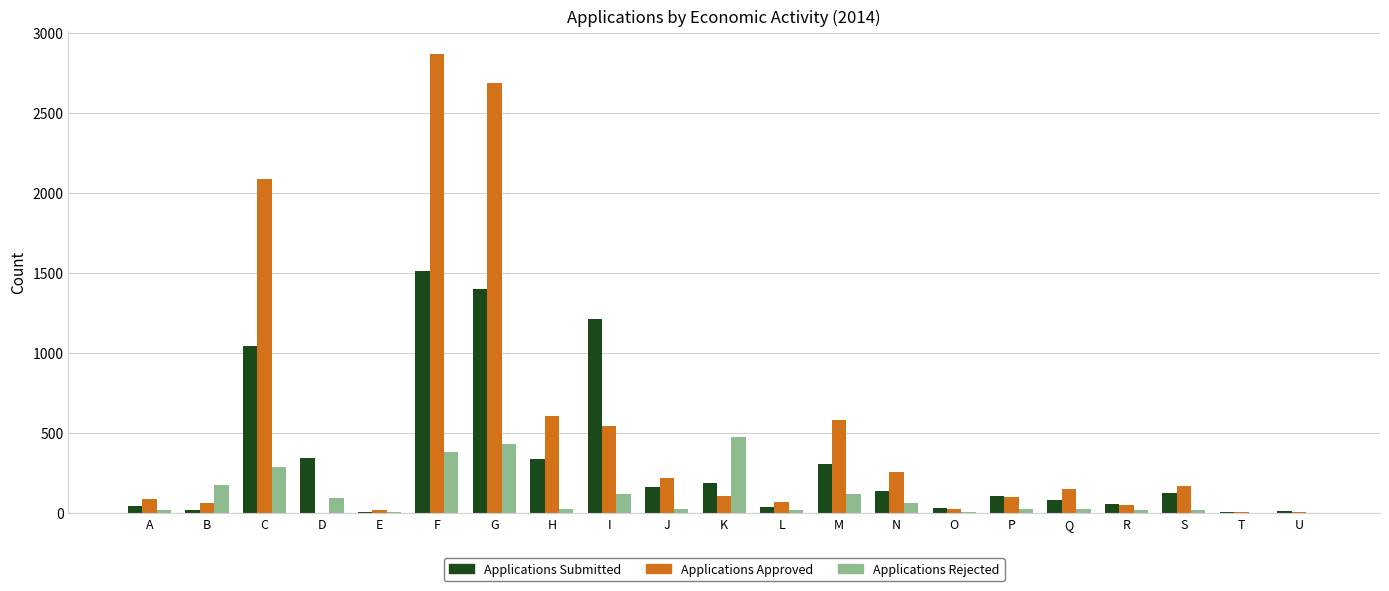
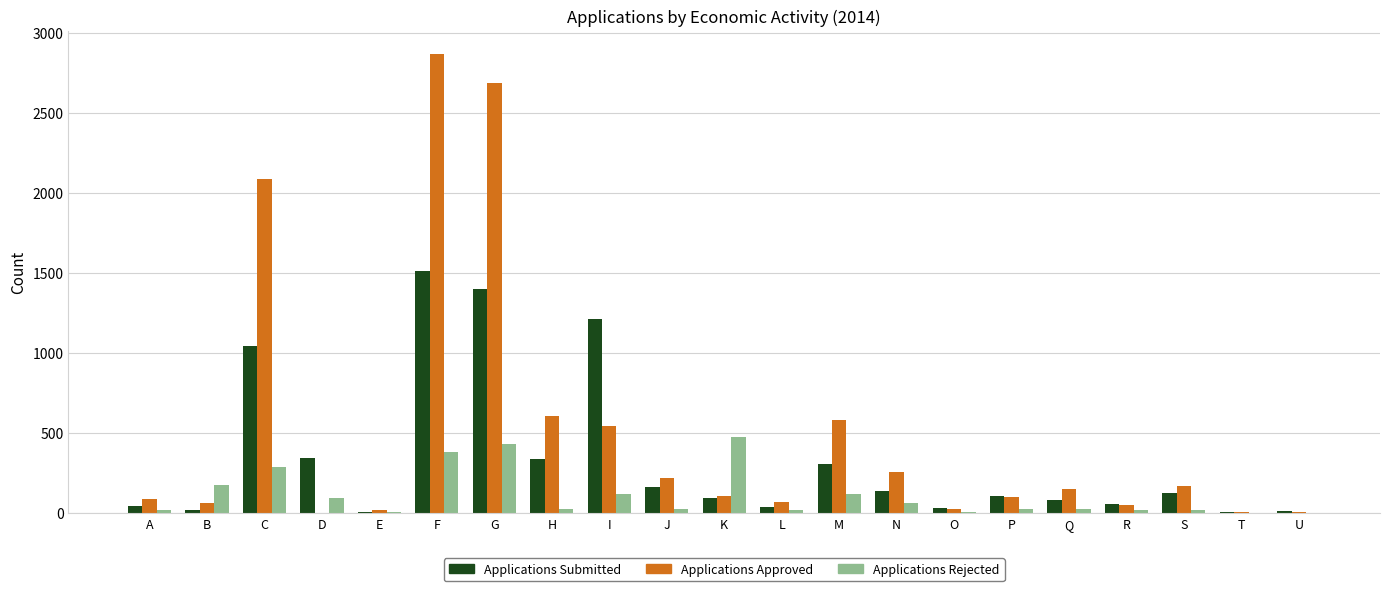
  {
    "Applications Submitted": {
      "A": 50,
      "B": 20,
      "C": 1050,
      "D": 340,
      "F": 1510,
      "G": 1400,
      "H": 340,
      "I": 1210,
      "J": 170,
-     "K": 190,
+     "K": 100,
      "L": 40,
      "M": 310,
      "N": 140,
      "O": 30,
      "P": 110,
      "Q": 80,
      "R": 60,
      "S": 130
    },
    "Applications Approved": {
      "A": 90,
      "B": 70,
      "C": 2090,
      "E": 20,
      "F": 2870,
      "G": 2690,
      "H": 610,
      "I": 540,
      "J": 220,
      "K": 110,
      "L": 70,
      "M": 580,
      "N": 260,
      "O": 20,
      "P": 100,
      "Q": 150,
      "R": 50,
      "S": 170
    },
    "Applications Rejected": {
      "A": 20,
      "B": 180,
      "C": 290,
      "D": 90,
      "F": 380,
      "G": 430,
      "H": 30,
      "I": 120,
      "J": 30,
      "K": 470,
      "L": 20,
      "M": 120,
      "N": 60,
      "P": 30,
      "Q": 30,
      "R": 20,
      "S": 20
    }
  }
